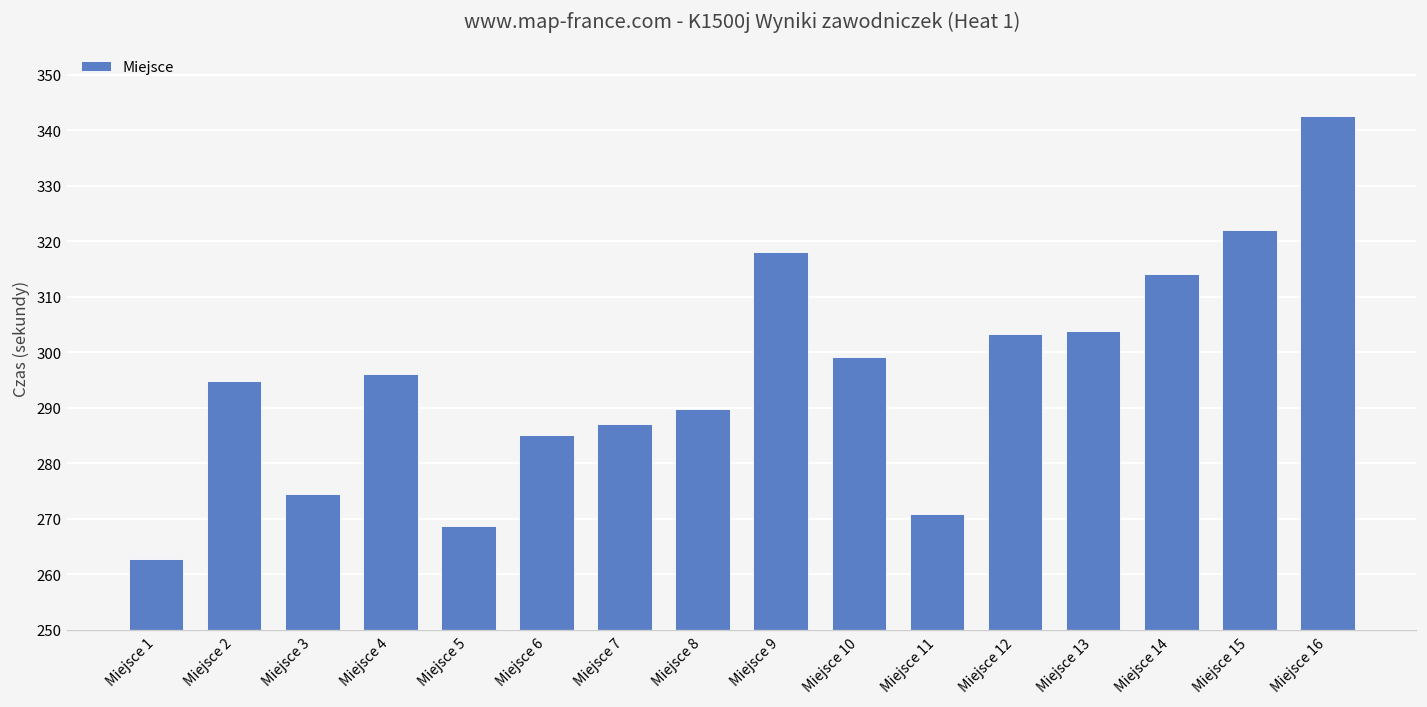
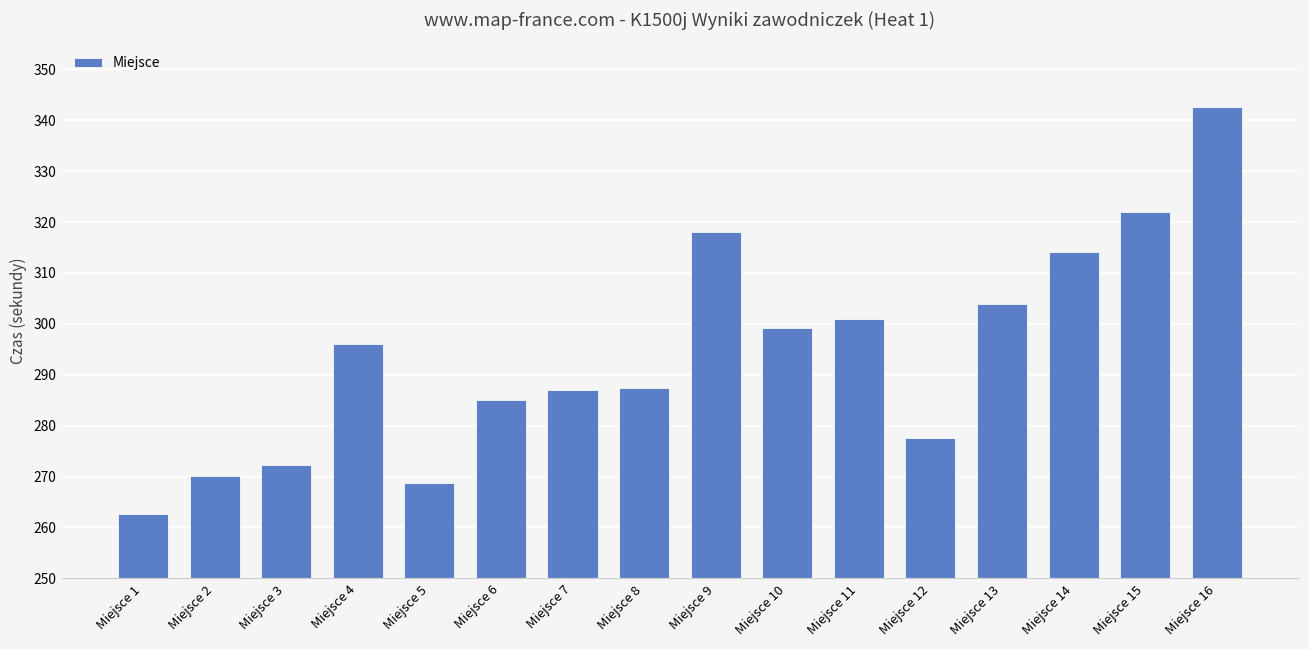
  {
    "Miejsce 1": 263,
-   "Miejsce 2": 295,
-   "Miejsce 3": 274,
+   "Miejsce 2": 270,
+   "Miejsce 3": 272,
    "Miejsce 4": 296,
    "Miejsce 5": 269,
    "Miejsce 6": 285,
    "Miejsce 7": 287,
-   "Miejsce 8": 290,
+   "Miejsce 8": 287,
    "Miejsce 9": 318,
    "Miejsce 10": 299,
-   "Miejsce 11": 271,
-   "Miejsce 12": 303,
+   "Miejsce 11": 301,
+   "Miejsce 12": 278,
    "Miejsce 13": 304,
    "Miejsce 14": 314,
    "Miejsce 15": 322,
    "Miejsce 16": 343
  }
